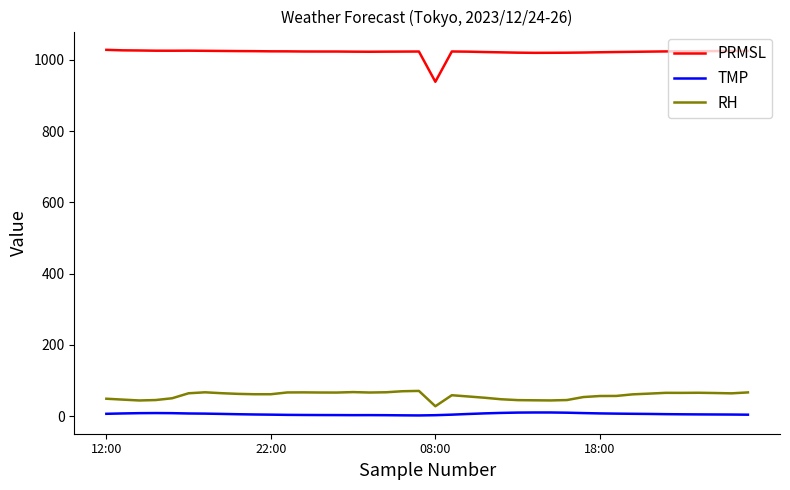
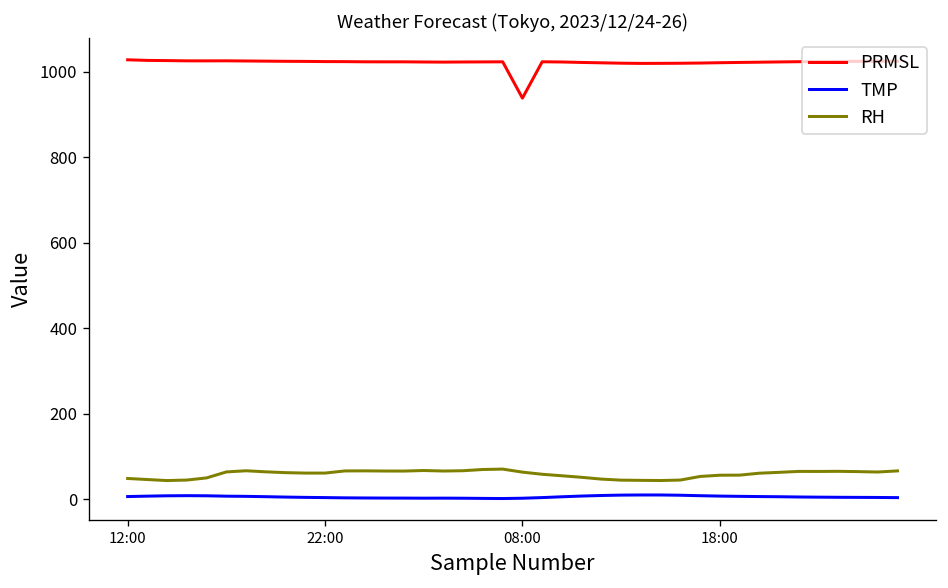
  {
    "PRMSL": {
      "08:00": 940
    },
    "TMP": {
      "08:00": 0
    },
    "RH": {
-     "08:00": 30
+     "08:00": 60
    }
  }
